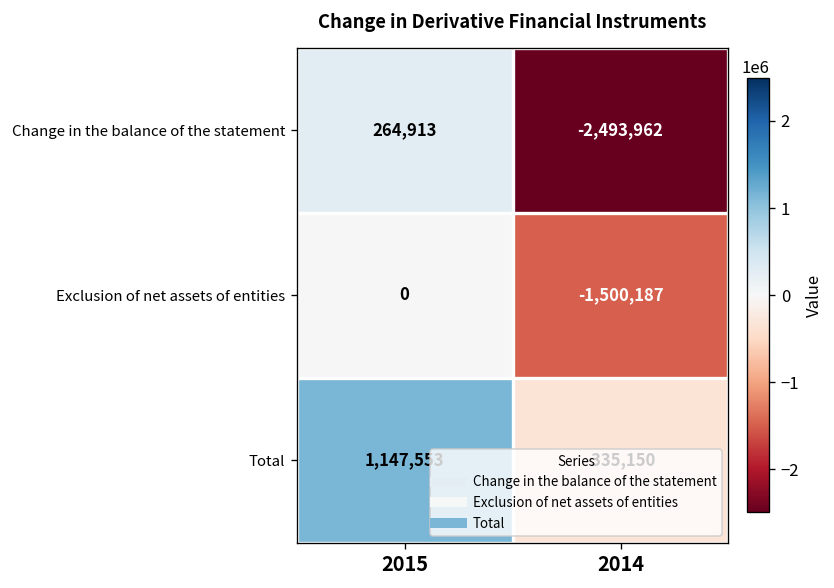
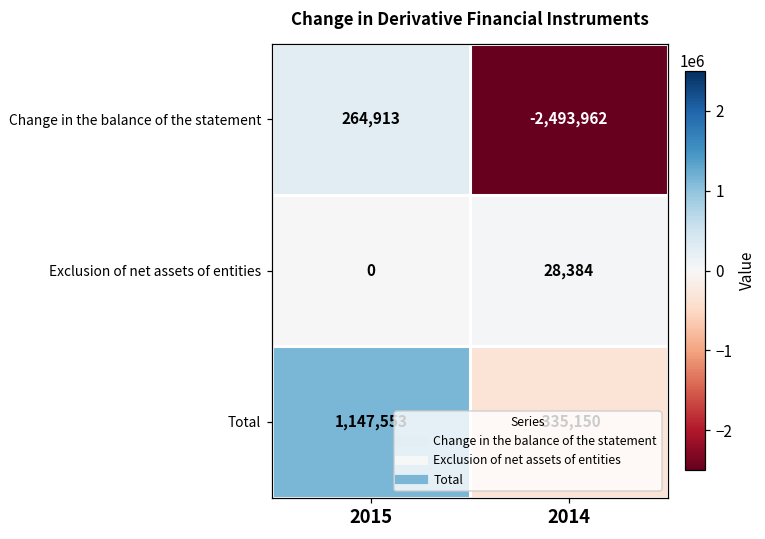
  {
    "Change in the balance of the statement": {
      "2015": "264,913",
      "2014": "-2,493,962"
    },
    "Exclusion of net assets of entities": {
      "2015": "0",
-     "2014": "-1,500,187"
+     "2014": "28,384"
    }
  }
